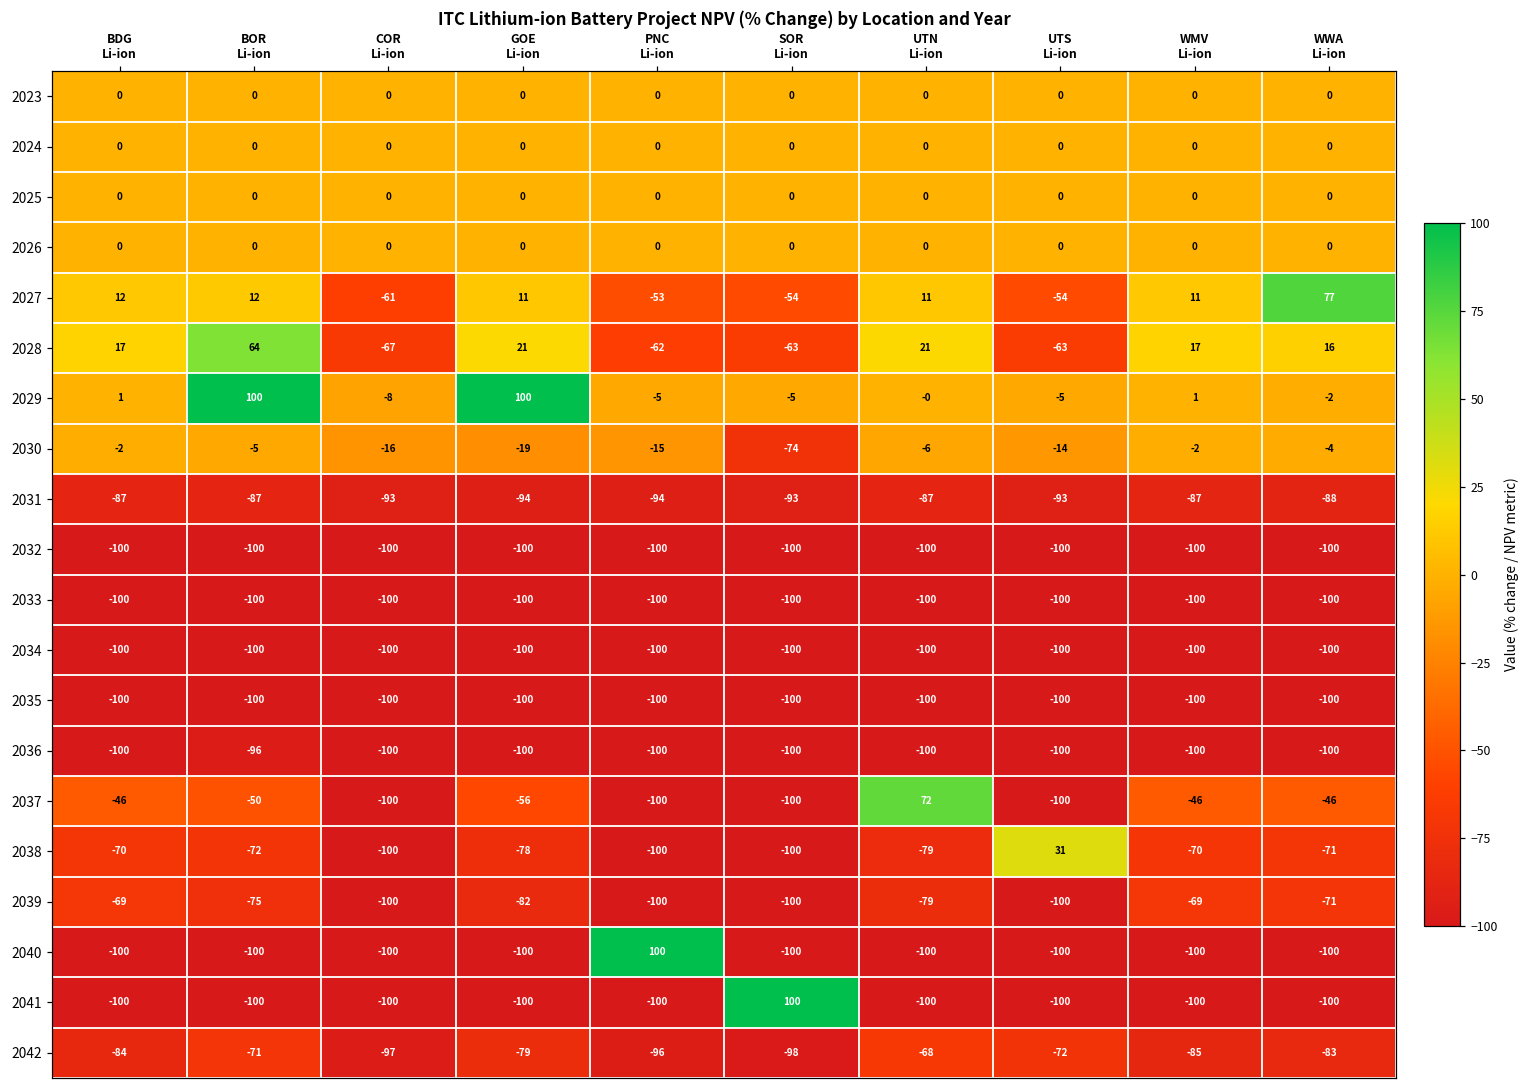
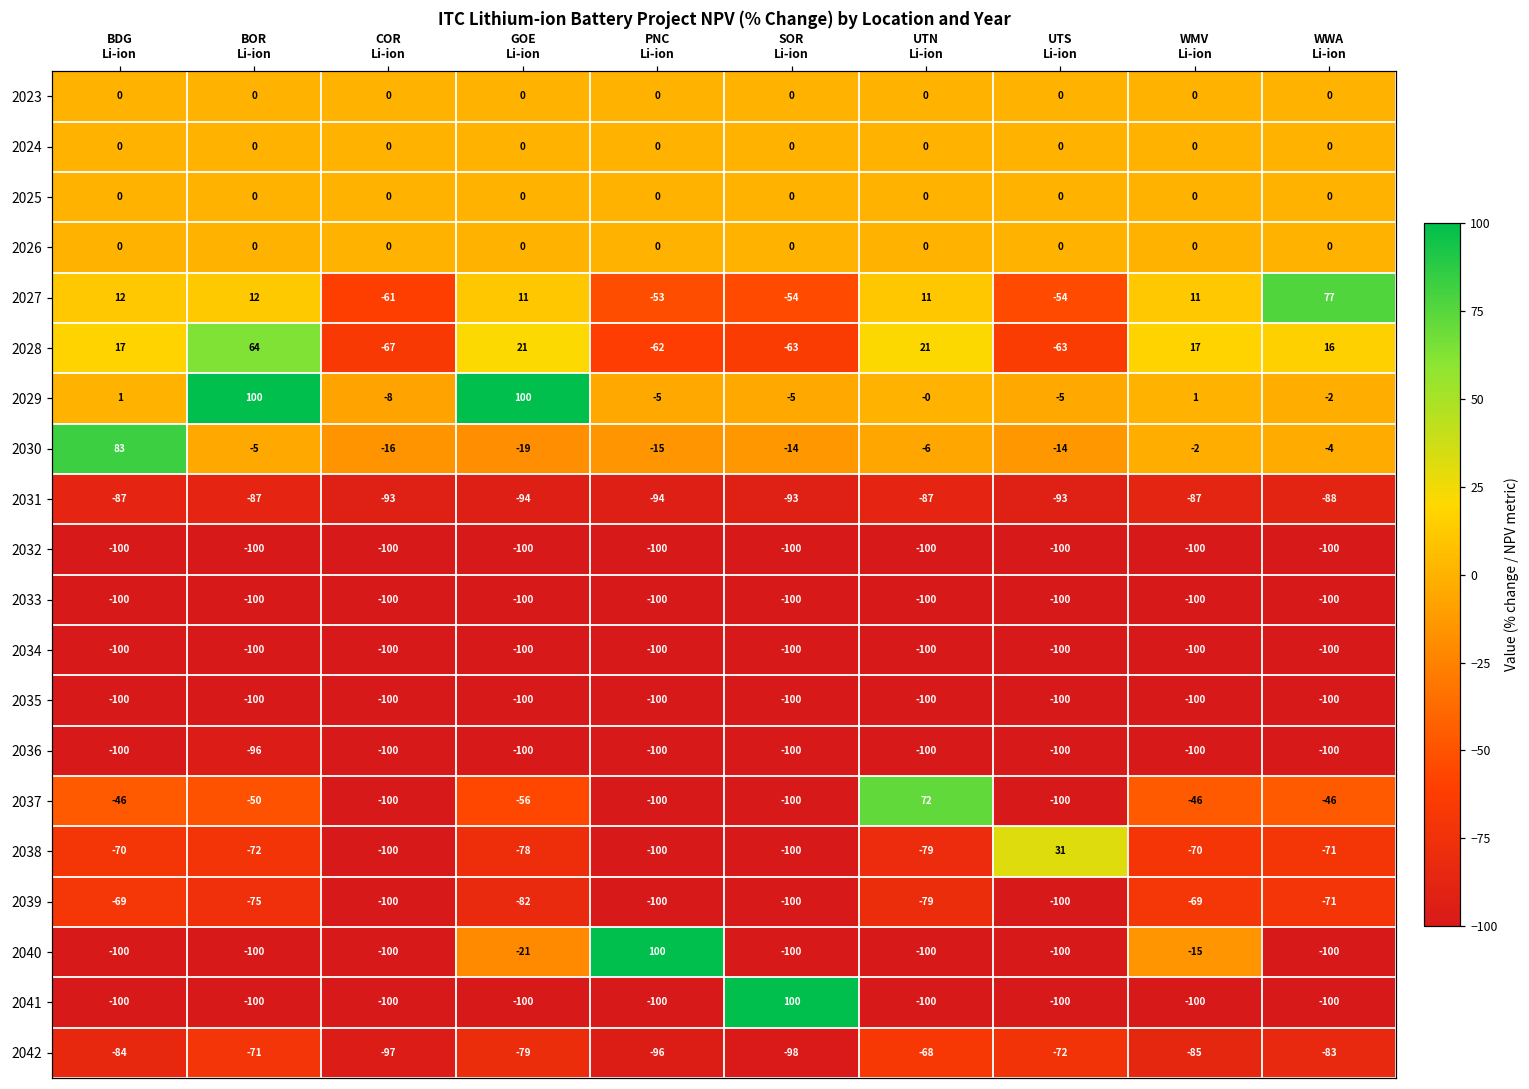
  {
    "2023": {
      "BDG Li-ion": 0,
      "BOR Li-ion": 0,
      "COR Li-ion": 0,
      "GOE Li-ion": 0,
      "PNC Li-ion": 0,
      "SOR Li-ion": 0,
      "UTN Li-ion": 0,
      "UTS Li-ion": 0,
      "WMV Li-ion": 0,
      "WWA Li-ion": 0
    },
    "2024": {
      "BDG Li-ion": 0,
      "BOR Li-ion": 0,
      "COR Li-ion": 0,
      "GOE Li-ion": 0,
      "PNC Li-ion": 0,
      "SOR Li-ion": 0,
      "UTN Li-ion": 0,
      "UTS Li-ion": 0,
      "WMV Li-ion": 0,
      "WWA Li-ion": 0
    },
    "2025": {
      "BDG Li-ion": 0,
      "BOR Li-ion": 0,
      "COR Li-ion": 0,
      "GOE Li-ion": 0,
      "PNC Li-ion": 0,
      "SOR Li-ion": 0,
      "UTN Li-ion": 0,
      "UTS Li-ion": 0,
      "WMV Li-ion": 0,
      "WWA Li-ion": 0
    },
    "2026": {
      "BDG Li-ion": 0,
      "BOR Li-ion": 0,
      "COR Li-ion": 0,
      "GOE Li-ion": 0,
      "PNC Li-ion": 0,
      "SOR Li-ion": 0,
      "UTN Li-ion": 0,
      "UTS Li-ion": 0,
      "WMV Li-ion": 0,
      "WWA Li-ion": 0
    },
    "2027": {
      "BDG Li-ion": 12,
      "BOR Li-ion": 12,
      "COR Li-ion": -61,
      "GOE Li-ion": 11,
      "PNC Li-ion": -53,
      "SOR Li-ion": -54,
      "UTN Li-ion": 11,
      "UTS Li-ion": -54,
      "WMV Li-ion": 11,
      "WWA Li-ion": 77
    },
    "2028": {
      "BDG Li-ion": 17,
      "BOR Li-ion": 64,
      "COR Li-ion": -67,
      "GOE Li-ion": 21,
      "PNC Li-ion": -62,
      "SOR Li-ion": -63,
      "UTN Li-ion": 21,
      "UTS Li-ion": -63,
      "WMV Li-ion": 17,
      "WWA Li-ion": 16
    },
    "2029": {
      "BDG Li-ion": 1,
      "BOR Li-ion": 100,
      "COR Li-ion": -8,
      "GOE Li-ion": 100,
      "PNC Li-ion": -5,
      "SOR Li-ion": -5,
      "UTN Li-ion": -0,
      "UTS Li-ion": -5,
      "WMV Li-ion": 1,
      "WWA Li-ion": -2
    },
    "2030": {
-     "BDG Li-ion": -2,
+     "BDG Li-ion": 83,
      "BOR Li-ion": -5,
      "COR Li-ion": -16,
      "GOE Li-ion": -19,
      "PNC Li-ion": -15,
-     "SOR Li-ion": -74,
+     "SOR Li-ion": -14,
      "UTN Li-ion": -6,
      "UTS Li-ion": -14,
      "WMV Li-ion": -2,
      "WWA Li-ion": -4
    },
    "2031": {
      "BDG Li-ion": -87,
      "BOR Li-ion": -87,
      "COR Li-ion": -93,
      "GOE Li-ion": -94,
      "PNC Li-ion": -94,
      "SOR Li-ion": -93,
      "UTN Li-ion": -87,
      "UTS Li-ion": -93,
      "WMV Li-ion": -87,
      "WWA Li-ion": -88
    },
    "2032": {
      "BDG Li-ion": -100,
      "BOR Li-ion": -100,
      "COR Li-ion": -100,
      "GOE Li-ion": -100,
      "PNC Li-ion": -100,
      "SOR Li-ion": -100,
      "UTN Li-ion": -100,
      "UTS Li-ion": -100,
      "WMV Li-ion": -100,
      "WWA Li-ion": -100
    },
    "2033": {
      "BDG Li-ion": -100,
      "BOR Li-ion": -100,
      "COR Li-ion": -100,
      "GOE Li-ion": -100,
      "PNC Li-ion": -100,
      "SOR Li-ion": -100,
      "UTN Li-ion": -100,
      "UTS Li-ion": -100,
      "WMV Li-ion": -100,
      "WWA Li-ion": -100
    },
    "2034": {
      "BDG Li-ion": -100,
      "BOR Li-ion": -100,
      "COR Li-ion": -100,
      "GOE Li-ion": -100,
      "PNC Li-ion": -100,
      "SOR Li-ion": -100,
      "UTN Li-ion": -100,
      "UTS Li-ion": -100,
      "WMV Li-ion": -100,
      "WWA Li-ion": -100
    },
    "2035": {
      "BDG Li-ion": -100,
      "BOR Li-ion": -100,
      "COR Li-ion": -100,
      "GOE Li-ion": -100,
      "PNC Li-ion": -100,
      "SOR Li-ion": -100,
      "UTN Li-ion": -100,
      "UTS Li-ion": -100,
      "WMV Li-ion": -100,
      "WWA Li-ion": -100
    },
    "2036": {
      "BDG Li-ion": -100,
      "BOR Li-ion": -96,
      "COR Li-ion": -100,
      "GOE Li-ion": -100,
      "PNC Li-ion": -100,
      "SOR Li-ion": -100,
      "UTN Li-ion": -100,
      "UTS Li-ion": -100,
      "WMV Li-ion": -100,
      "WWA Li-ion": -100
    },
    "2037": {
      "BDG Li-ion": -46,
      "BOR Li-ion": -50,
      "COR Li-ion": -100,
      "GOE Li-ion": -56,
      "PNC Li-ion": -100,
      "SOR Li-ion": -100,
      "UTN Li-ion": 72,
      "UTS Li-ion": -100,
      "WMV Li-ion": -46,
      "WWA Li-ion": -46
    },
    "2038": {
      "BDG Li-ion": -70,
      "BOR Li-ion": -72,
      "COR Li-ion": -100,
      "GOE Li-ion": -78,
      "PNC Li-ion": -100,
      "SOR Li-ion": -100,
      "UTN Li-ion": -79,
      "UTS Li-ion": 31,
      "WMV Li-ion": -70,
      "WWA Li-ion": -71
    },
    "2039": {
      "BDG Li-ion": -69,
      "BOR Li-ion": -75,
      "COR Li-ion": -100,
      "GOE Li-ion": -82,
      "PNC Li-ion": -100,
      "SOR Li-ion": -100,
      "UTN Li-ion": -79,
      "UTS Li-ion": -100,
      "WMV Li-ion": -69,
      "WWA Li-ion": -71
    },
    "2040": {
      "BDG Li-ion": -100,
      "BOR Li-ion": -100,
      "COR Li-ion": -100,
-     "GOE Li-ion": -100,
+     "GOE Li-ion": -21,
      "PNC Li-ion": 100,
      "SOR Li-ion": -100,
      "UTN Li-ion": -100,
      "UTS Li-ion": -100,
-     "WMV Li-ion": -100,
+     "WMV Li-ion": -15,
      "WWA Li-ion": -100
    },
    "2041": {
      "BDG Li-ion": -100,
      "BOR Li-ion": -100,
      "COR Li-ion": -100,
      "GOE Li-ion": -100,
      "PNC Li-ion": -100,
      "SOR Li-ion": 100,
      "UTN Li-ion": -100,
      "UTS Li-ion": -100,
      "WMV Li-ion": -100,
      "WWA Li-ion": -100
    },
    "2042": {
      "BDG Li-ion": -84,
      "BOR Li-ion": -71,
      "COR Li-ion": -97,
      "GOE Li-ion": -79,
      "PNC Li-ion": -96,
      "SOR Li-ion": -98,
      "UTN Li-ion": -68,
      "UTS Li-ion": -72,
      "WMV Li-ion": -85,
      "WWA Li-ion": -83
    }
  }
